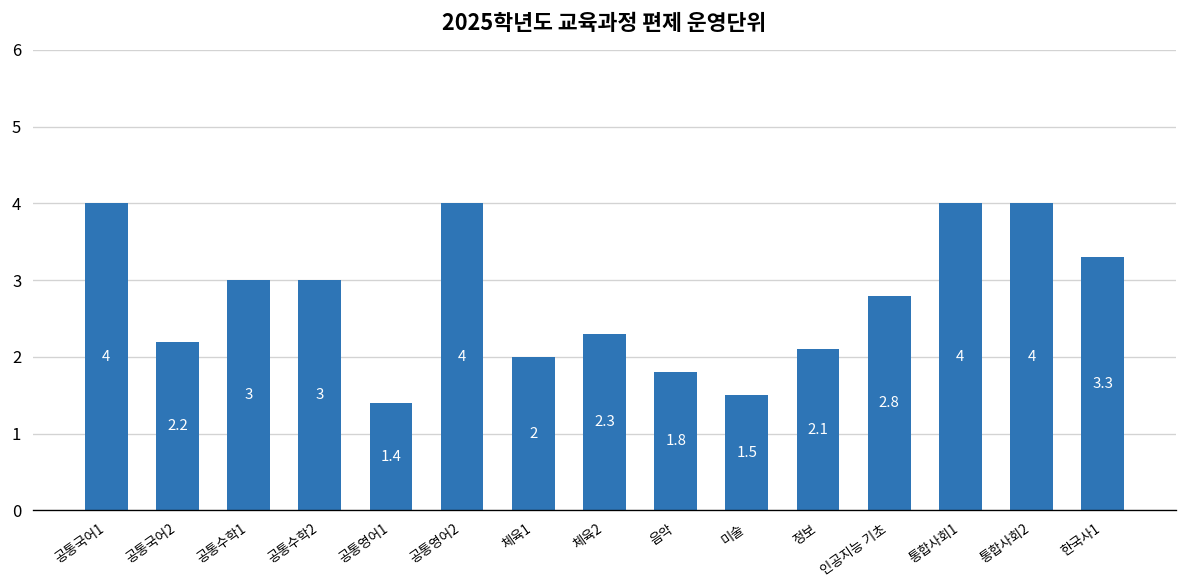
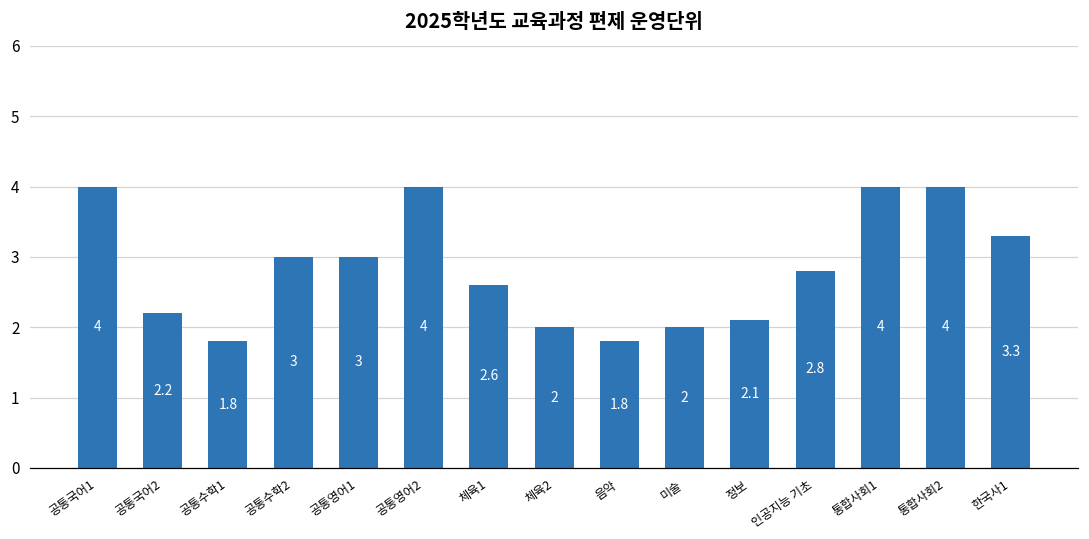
  {
    "공통국어1": 4,
    "공통국어2": 2.2,
-   "공통수학1": 3,
+   "공통수학1": 1.8,
    "공통수학2": 3,
-   "공통영어1": 1.4,
+   "공통영어1": 3,
    "공통영어2": 4,
-   "체육1": 2,
-   "체육2": 2.3,
+   "체육1": 2.6,
+   "체육2": 2,
    "음악": 1.8,
-   "미술": 1.5,
+   "미술": 2,
    "정보": 2.1,
    "인공지능 기초": 2.8,
    "통합사회1": 4,
    "통합사회2": 4,
    "한국사1": 3.3
  }
